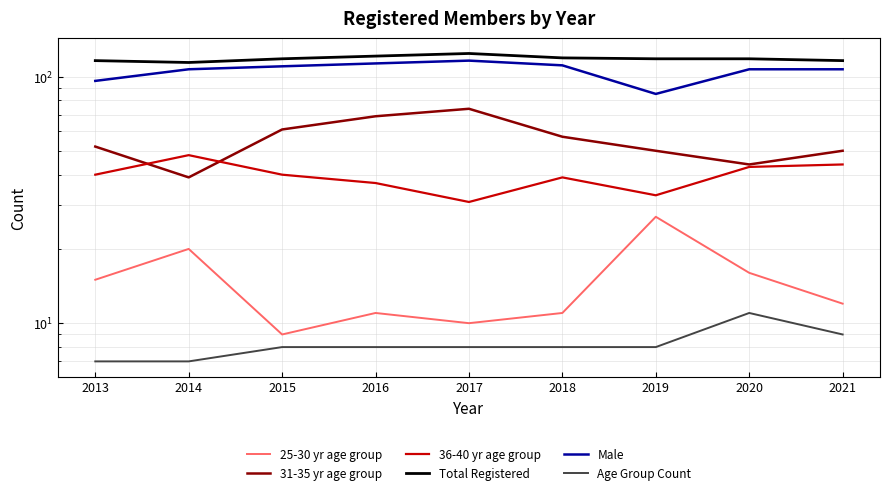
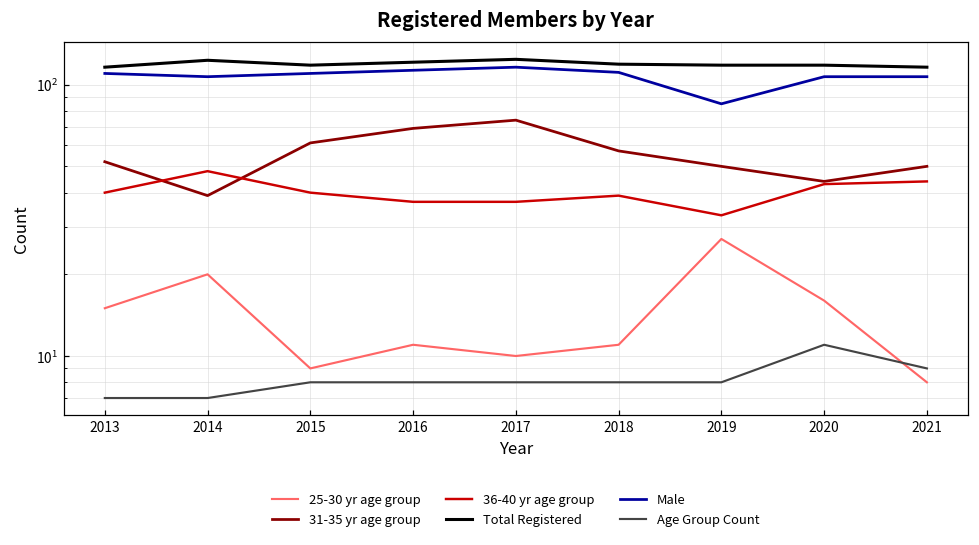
  {
    "25-30 yr age group": {
      "2013": 15,
      "2014": 20,
      "2015": 9,
      "2016": 11,
      "2017": 10,
      "2018": 11,
      "2019": 27,
      "2020": 16,
-     "2021": 12
+     "2021": 8
    },
    "31-35 yr age group": {
      "2013": 52,
      "2014": 39,
      "2015": 61,
      "2016": 69,
      "2017": 74,
      "2018": 57,
      "2019": 50,
      "2021": 50
    },
    "36-40 yr age group": {
      "2013": 40,
      "2014": 48,
      "2015": 40,
      "2016": 37,
-     "2017": 31,
+     "2017": 37,
      "2018": 39,
      "2019": 33,
      "2021": 44
    },
    "Total Registered": {
      "2013": 120,
-     "2014": 110,
+     "2014": 120,
      "2015": 120,
      "2016": 120,
      "2017": 120,
      "2018": 120,
      "2019": 120,
      "2020": 120,
      "2021": 120
    },
    "Male": {
-     "2013": 96,
+     "2013": 110,
      "2014": 107,
      "2015": 110,
      "2016": 110,
      "2017": 120,
      "2018": 110,
      "2019": 85,
      "2020": 107,
      "2021": 107
    },
    "Age Group Count": {
      "2013": 7,
      "2014": 7,
      "2015": 8,
      "2016": 8,
      "2017": 8,
      "2018": 8,
      "2019": 8,
      "2020": 11,
      "2021": 9
    }
  }
